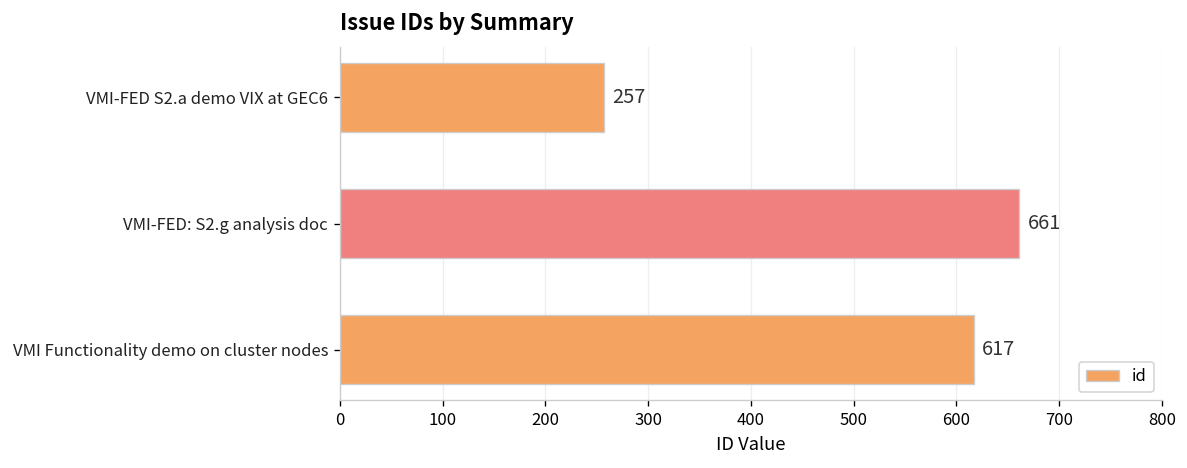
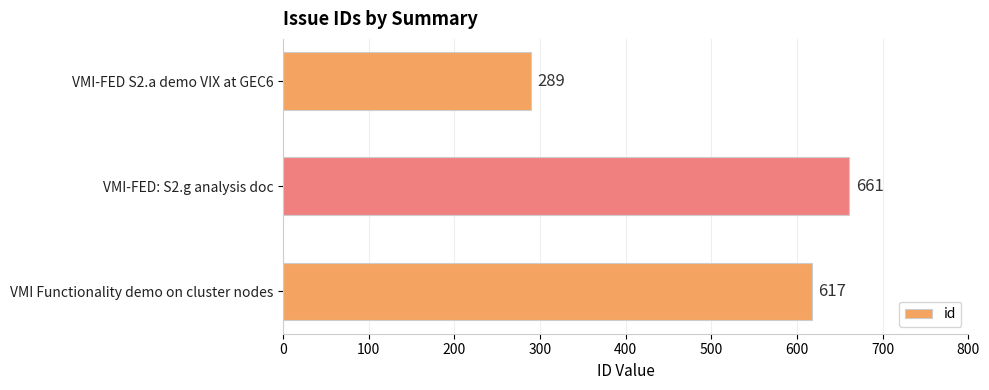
  {
-   "VMI-FED S2.a demo VIX at GEC6": 257,
+   "VMI-FED S2.a demo VIX at GEC6": 289,
    "VMI-FED: S2.g analysis doc": 661,
    "VMI Functionality demo on cluster nodes": 617
  }
